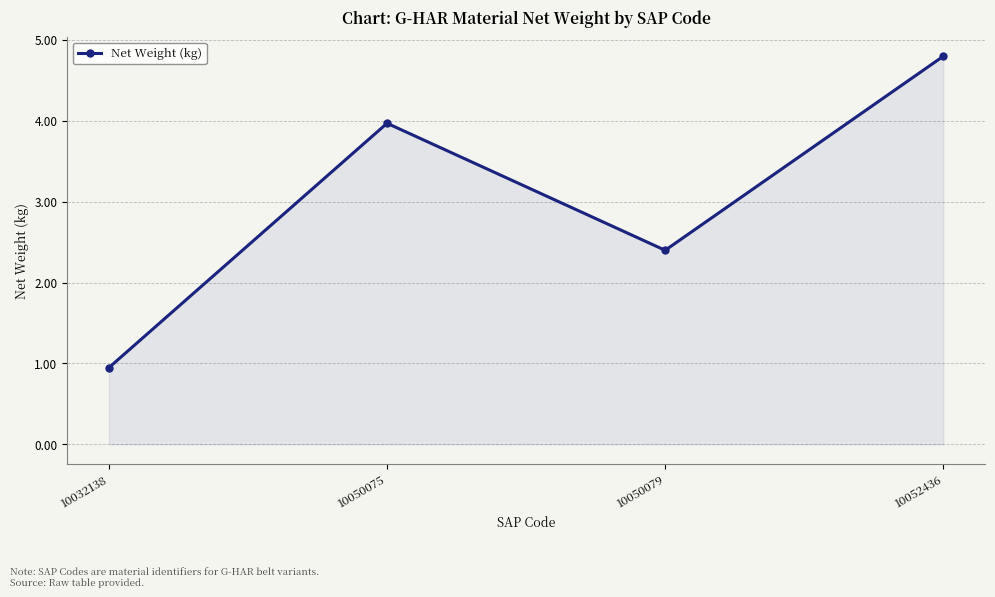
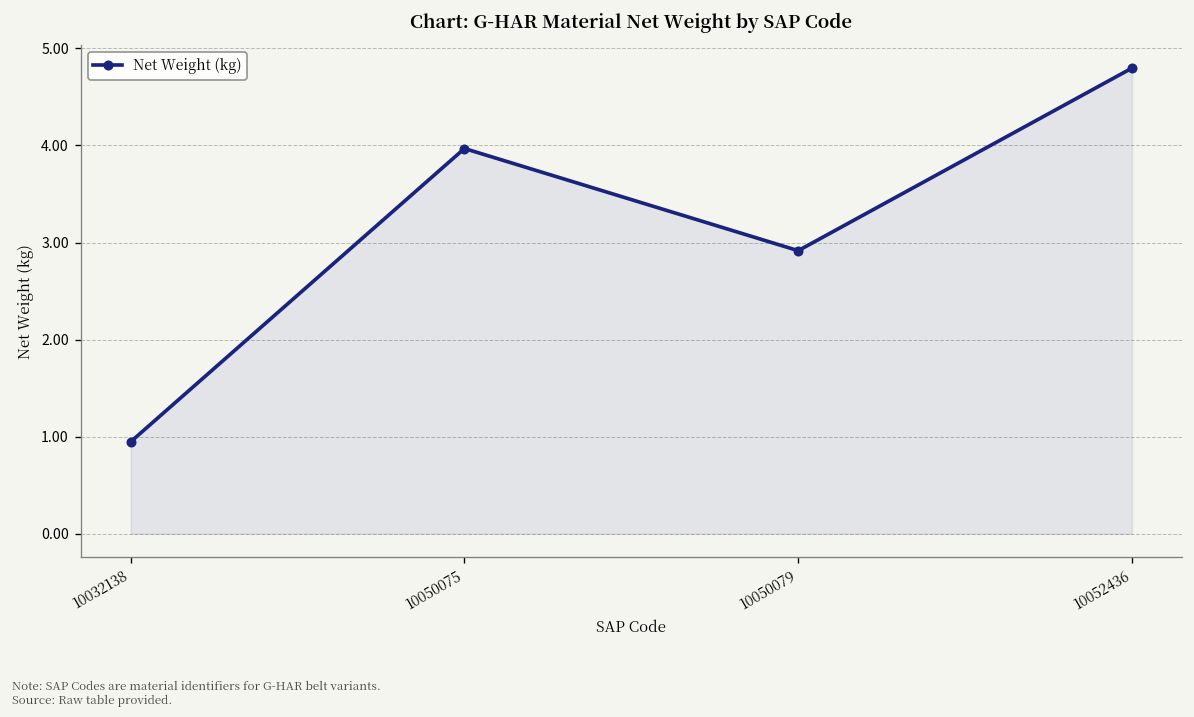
  {
    "10032138": 0.9,
    "10050075": 4.0,
-   "10050079": 2.4,
+   "10050079": 2.9,
    "10052436": 4.8
  }
